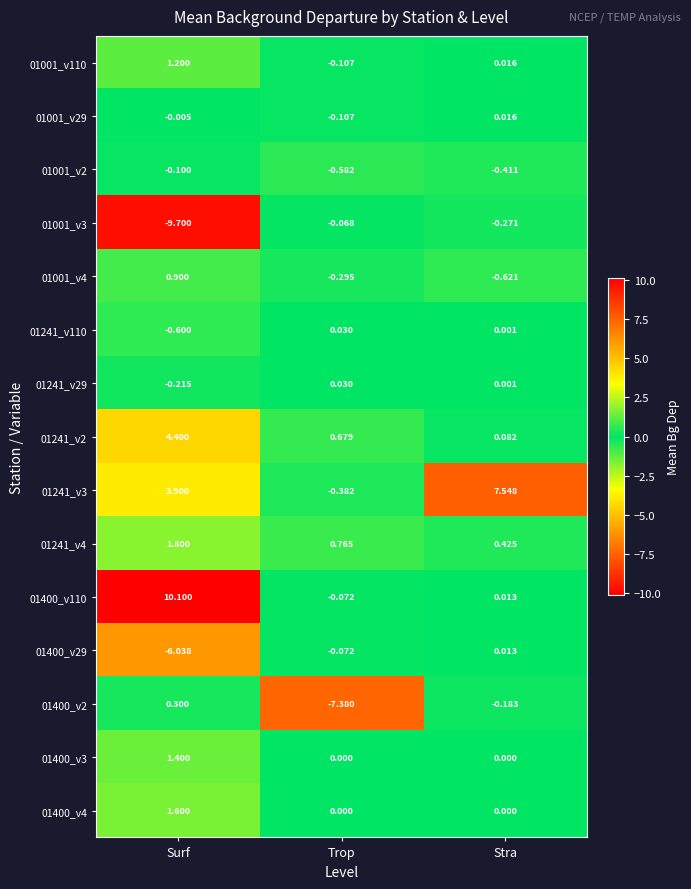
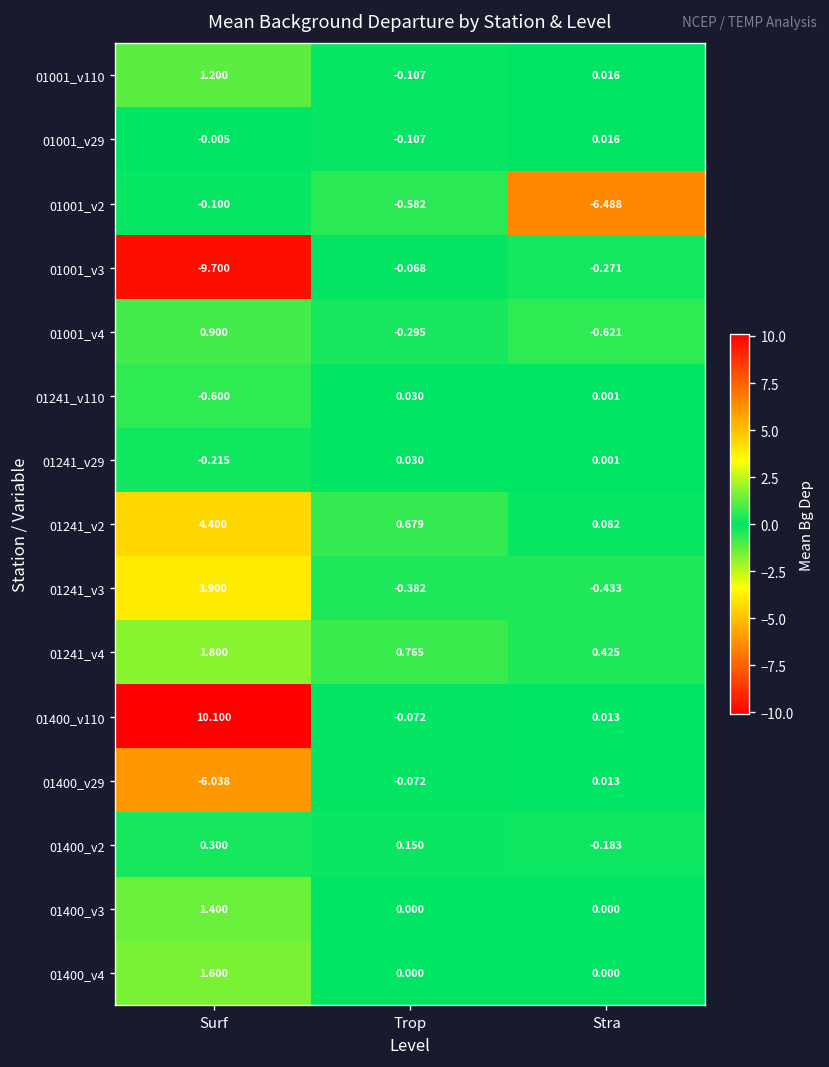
  {
    "01001_v110": {
      "Surf": 1.200,
      "Trop": -0.107,
      "Stra": 0.016
    },
    "01001_v29": {
      "Surf": -0.005,
      "Trop": -0.107,
      "Stra": 0.016
    },
    "01001_v2": {
      "Surf": -0.100,
      "Trop": -0.582,
-     "Stra": -0.411
+     "Stra": -6.488
    },
    "01001_v3": {
      "Surf": -9.700,
      "Trop": -0.068,
      "Stra": -0.271
    },
    "01001_v4": {
      "Surf": 0.900,
      "Trop": -0.295,
      "Stra": -0.621
    },
    "01241_v110": {
      "Surf": -0.600,
      "Trop": 0.030,
      "Stra": 0.001
    },
    "01241_v29": {
      "Surf": -0.215,
      "Trop": 0.030,
      "Stra": 0.001
    },
    "01241_v2": {
      "Surf": 4.400,
      "Trop": 0.679,
      "Stra": 0.082
    },
    "01241_v3": {
      "Surf": 3.900,
      "Trop": -0.382,
-     "Stra": 7.548
+     "Stra": -0.433
    },
    "01241_v4": {
      "Surf": 1.800,
      "Trop": 0.765,
      "Stra": 0.425
    },
    "01400_v110": {
      "Surf": 10.100,
      "Trop": -0.072,
      "Stra": 0.013
    },
    "01400_v29": {
      "Surf": -6.038,
      "Trop": -0.072,
      "Stra": 0.013
    },
    "01400_v2": {
      "Surf": 0.300,
-     "Trop": -7.380,
+     "Trop": 0.150,
      "Stra": -0.183
    },
    "01400_v3": {
      "Surf": 1.400,
      "Trop": 0.000,
      "Stra": 0.000
    },
    "01400_v4": {
      "Surf": 1.600,
      "Trop": 0.000,
      "Stra": 0.000
    }
  }
